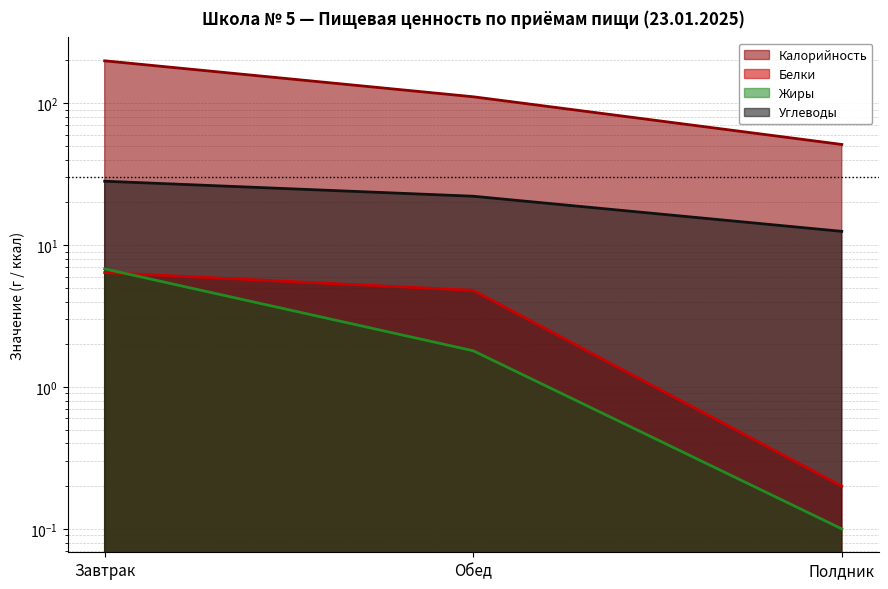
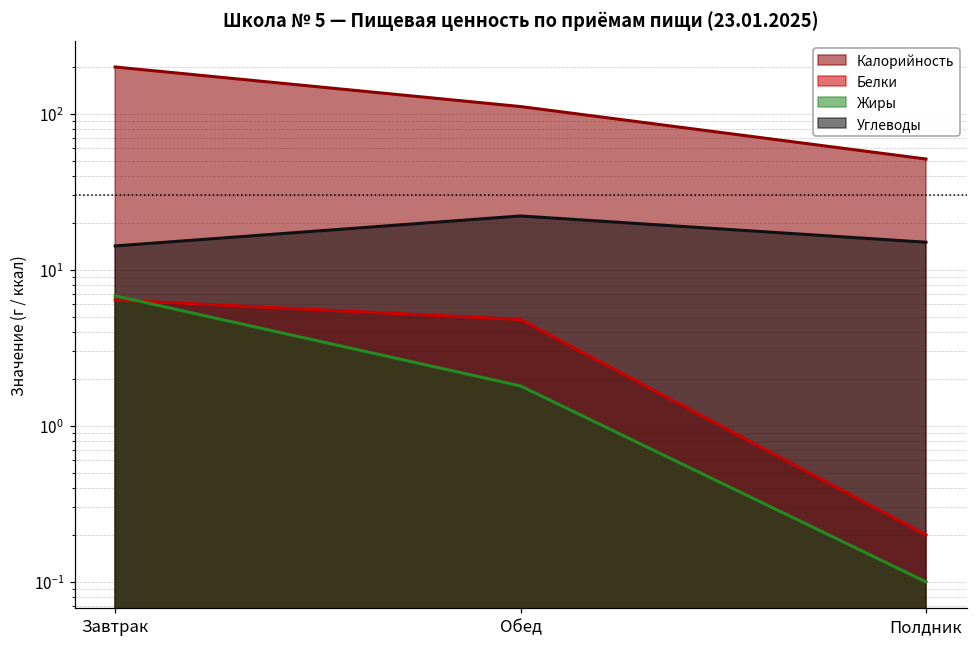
  {
    "Жиры": {
      "Завтрак": 7,
      "Обед": 1.8,
      "Полдник": 0.10
    },
    "Углеводы": {
-     "Завтрак": 28,
+     "Завтрак": 14,
      "Обед": 22,
-     "Полдник": 13
+     "Полдник": 15
    }
  }
